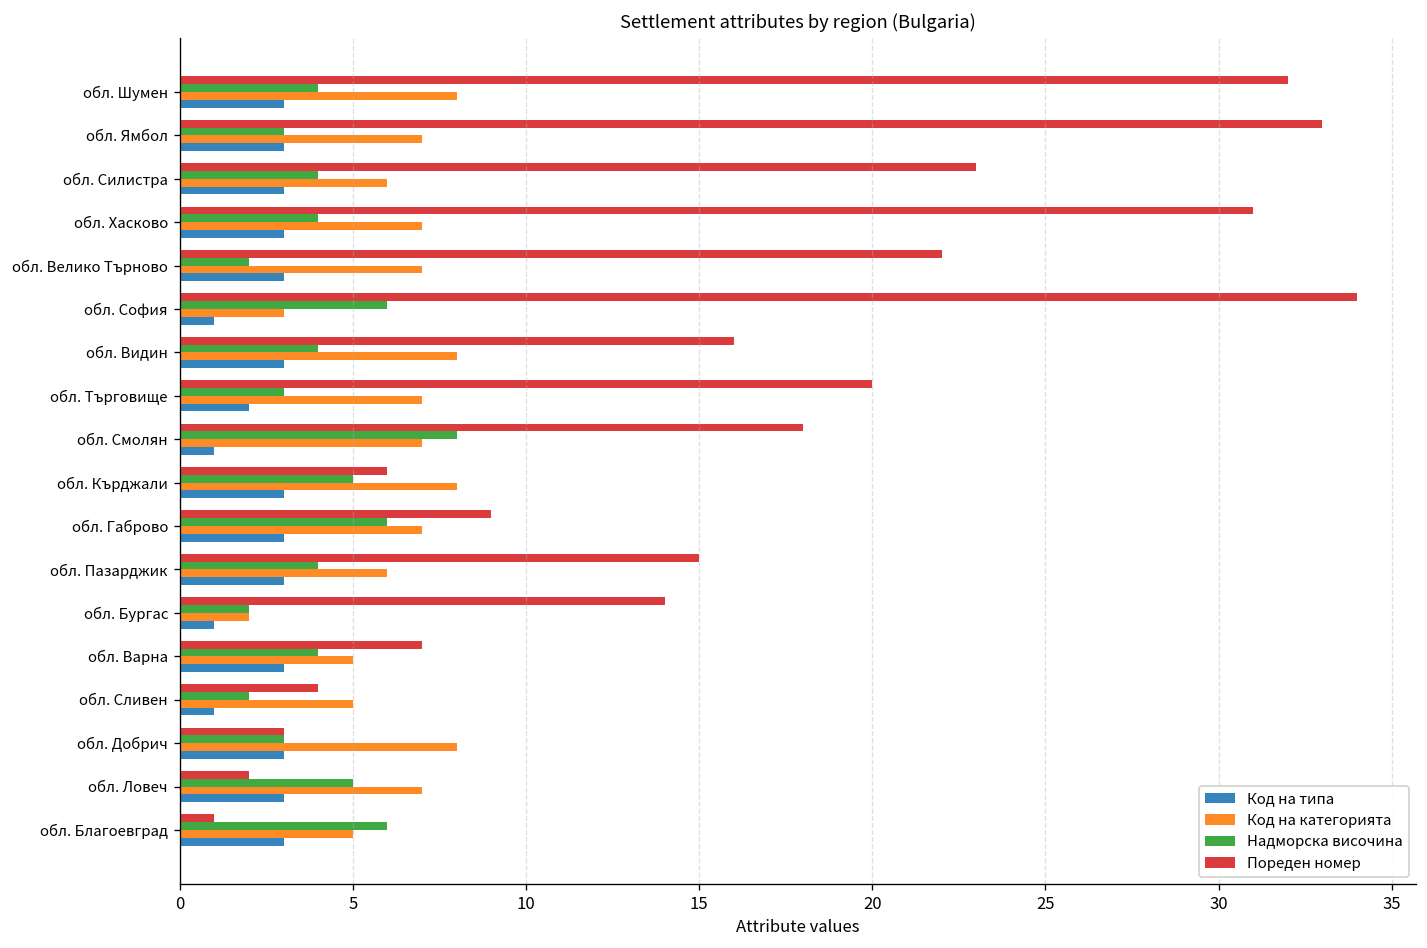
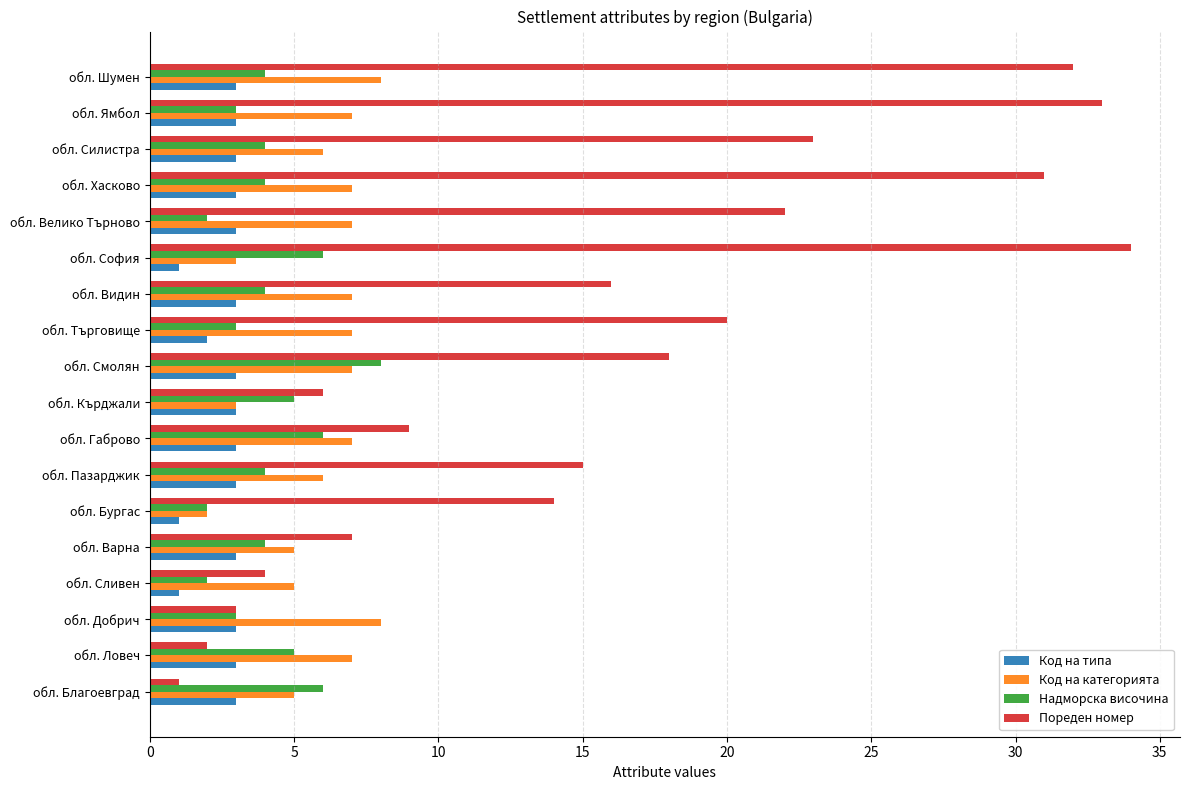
  {
    "Код на типа": {
      "обл. Шумен": 3,
      "обл. Ямбол": 3,
      "обл. Силистра": 3,
      "обл. Хасково": 3,
      "обл. Велико Търново": 3,
      "обл. София": 1,
      "обл. Видин": 3,
      "обл. Търговище": 2,
-     "обл. Смолян": 1,
+     "обл. Смолян": 3,
      "обл. Кърджали": 3,
      "обл. Габрово": 3,
      "обл. Пазарджик": 3,
      "обл. Бургас": 1,
      "обл. Варна": 3,
      "обл. Сливен": 1,
      "обл. Добрич": 3,
      "обл. Ловеч": 3,
      "обл. Благоевград": 3
    },
    "Код на категорията": {
      "обл. Шумен": 8,
      "обл. Ямбол": 7,
      "обл. Силистра": 6,
      "обл. Хасково": 7,
      "обл. Велико Търново": 7,
      "обл. София": 3,
-     "обл. Видин": 8,
+     "обл. Видин": 7,
      "обл. Търговище": 7,
      "обл. Смолян": 7,
-     "обл. Кърджали": 8,
+     "обл. Кърджали": 3,
      "обл. Габрово": 7,
      "обл. Пазарджик": 6,
      "обл. Бургас": 2,
      "обл. Варна": 5,
      "обл. Сливен": 5,
      "обл. Добрич": 8,
      "обл. Ловеч": 7,
      "обл. Благоевград": 5
    },
    "Надморска височина": {
      "обл. Шумен": 4,
      "обл. Ямбол": 3,
      "обл. Силистра": 4,
      "обл. Хасково": 4,
      "обл. Велико Търново": 2,
      "обл. София": 6,
      "обл. Видин": 4,
      "обл. Търговище": 3,
      "обл. Смолян": 8,
      "обл. Кърджали": 5,
      "обл. Габрово": 6,
      "обл. Пазарджик": 4,
      "обл. Бургас": 2,
      "обл. Варна": 4,
      "обл. Сливен": 2,
      "обл. Добрич": 3,
      "обл. Ловеч": 5,
      "обл. Благоевград": 6
    },
    "Пореден номер": {
      "обл. Шумен": 32,
      "обл. Ямбол": 33,
      "обл. Силистра": 23,
      "обл. Хасково": 31,
      "обл. Велико Търново": 22,
      "обл. София": 34,
      "обл. Видин": 16,
      "обл. Търговище": 20,
      "обл. Смолян": 18,
      "обл. Кърджали": 6,
      "обл. Габрово": 9,
      "обл. Пазарджик": 15,
      "обл. Бургас": 14,
      "обл. Варна": 7,
      "обл. Сливен": 4,
      "обл. Добрич": 3,
      "обл. Ловеч": 2,
      "обл. Благоевград": 1
    }
  }
